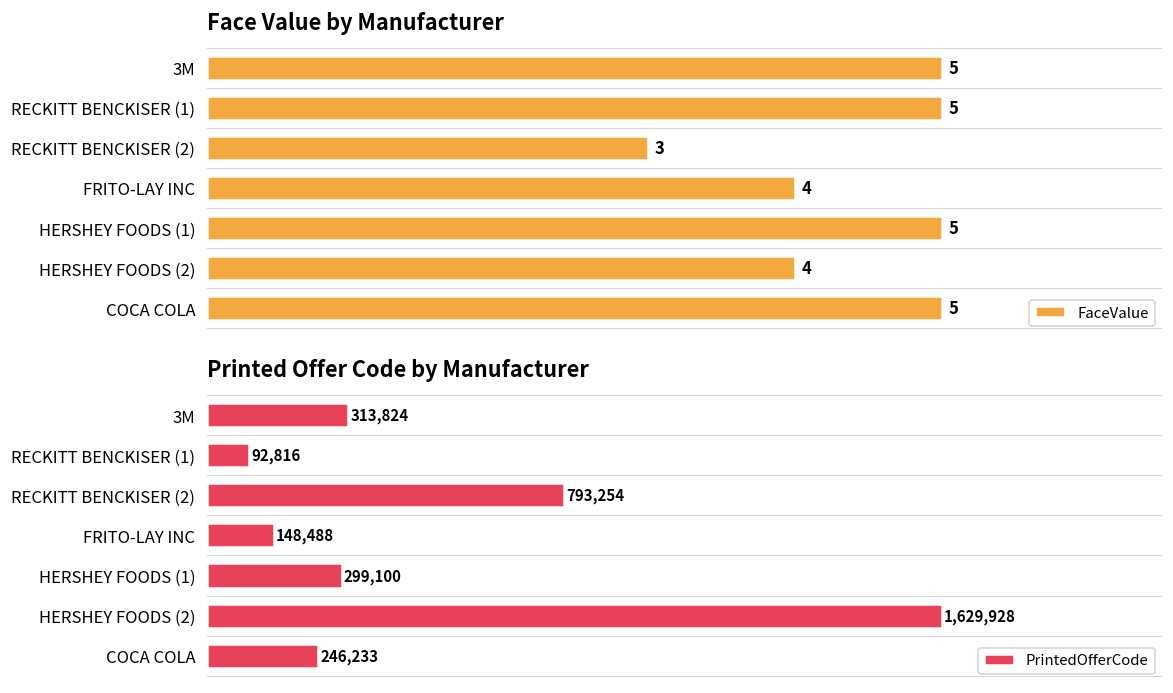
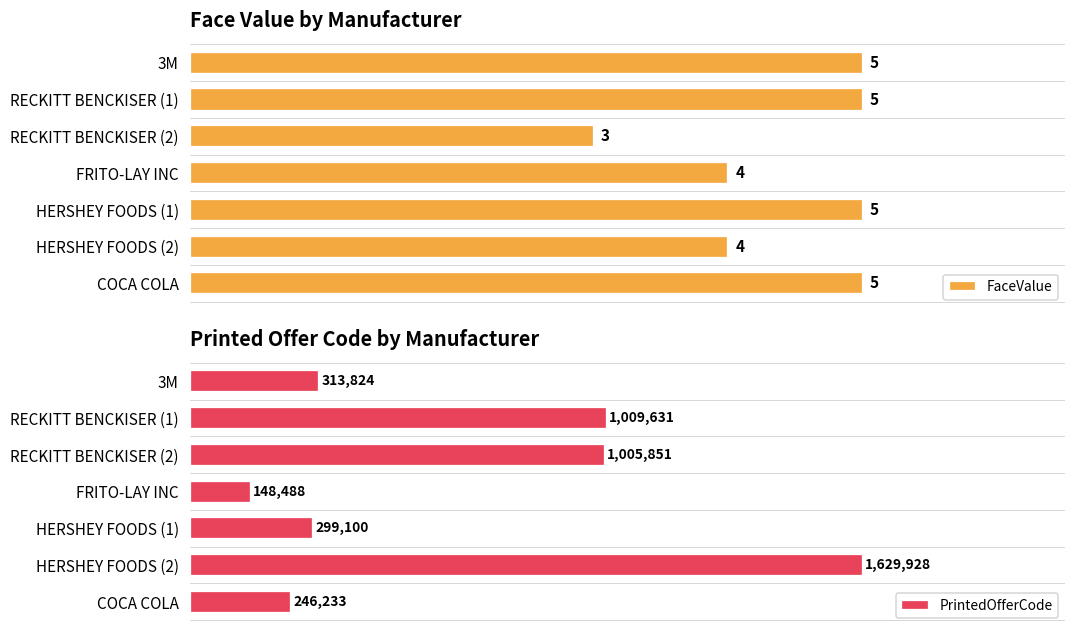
  {
    "Face Value by Manufacturer": {
      "3M": "5",
      "RECKITT BENCKISER (1)": "5",
      "RECKITT BENCKISER (2)": "3",
      "FRITO-LAY INC": "4",
      "HERSHEY FOODS (1)": "5",
      "HERSHEY FOODS (2)": "4",
      "COCA COLA": "5"
    },
    "Printed Offer Code by Manufacturer": {
      "3M": "313,824",
-     "RECKITT BENCKISER (1)": "92,816",
-     "RECKITT BENCKISER (2)": "793,254",
+     "RECKITT BENCKISER (1)": "1,009,631",
+     "RECKITT BENCKISER (2)": "1,005,851",
      "FRITO-LAY INC": "148,488",
      "HERSHEY FOODS (1)": "299,100",
      "HERSHEY FOODS (2)": "1,629,928",
      "COCA COLA": "246,233"
    }
  }
